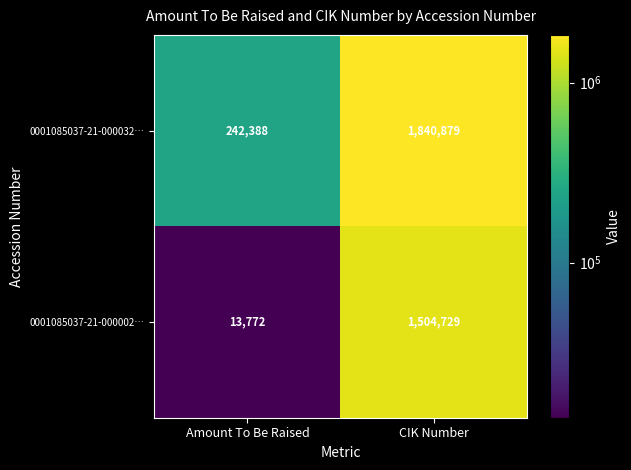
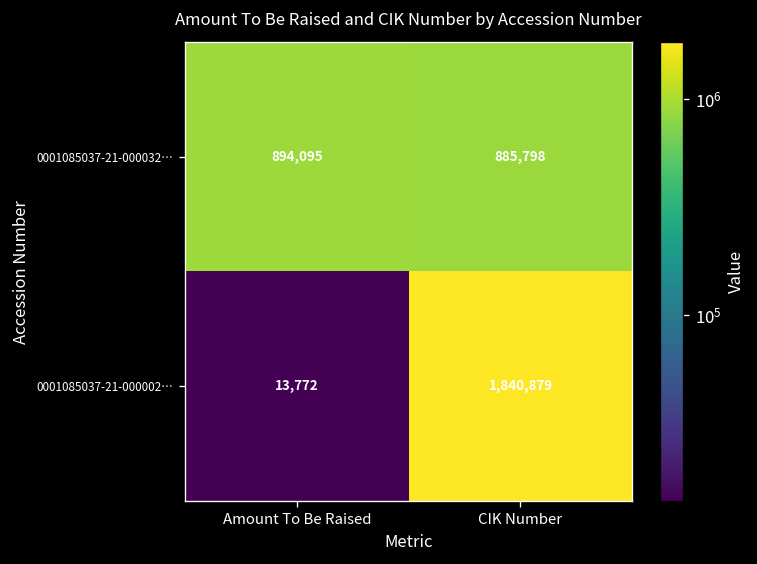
  {
    "0001085037-21-000032…": {
-     "Amount To Be Raised": "242,388",
-     "CIK Number": "1,840,879"
+     "Amount To Be Raised": "894,095",
+     "CIK Number": "885,798"
    },
    "0001085037-21-000002…": {
      "Amount To Be Raised": "13,772",
-     "CIK Number": "1,504,729"
+     "CIK Number": "1,840,879"
    }
  }
